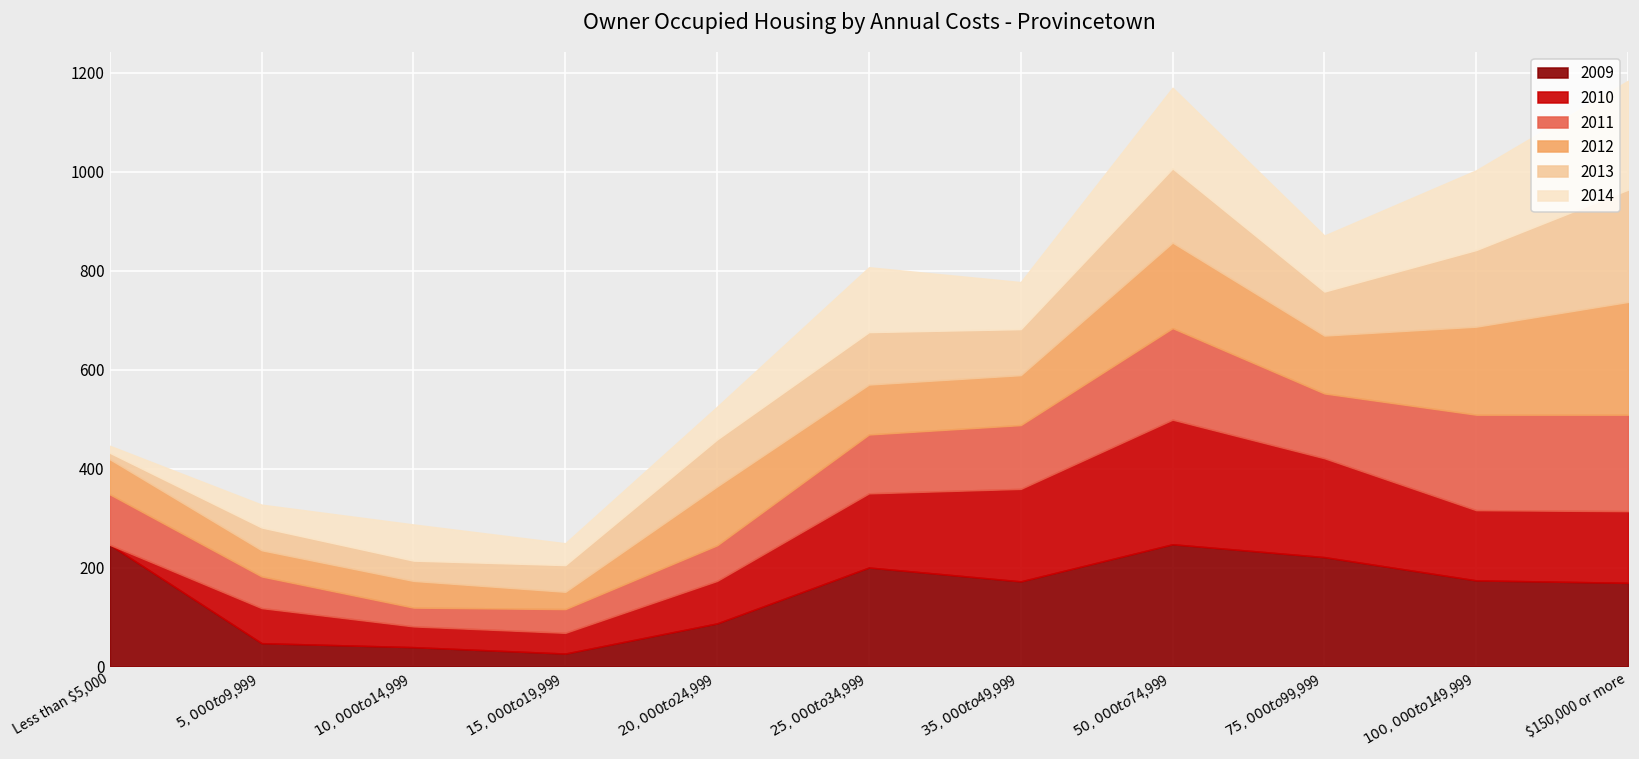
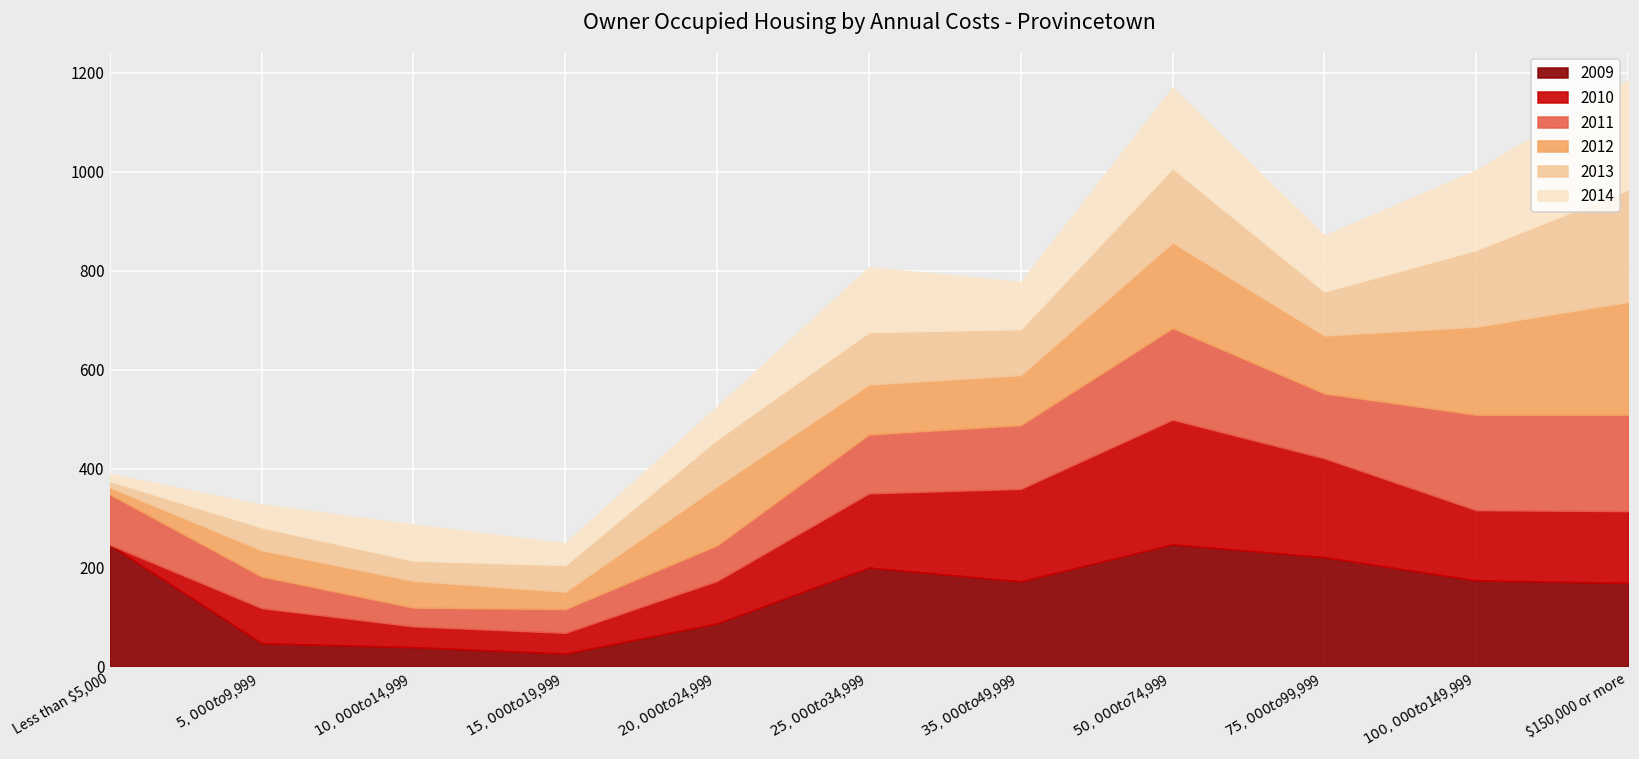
  {
    "2009": {
      "$150,000 or more": 170
    },
    "2010": {
      "$150,000 or more": 150
    },
    "2011": {
      "Less than $5,000": 100,
      "$150,000 or more": 200
    },
    "2012": {
-     "Less than $5,000": 70,
+     "Less than $5,000": 10,
      "$150,000 or more": 230
    }
  }
